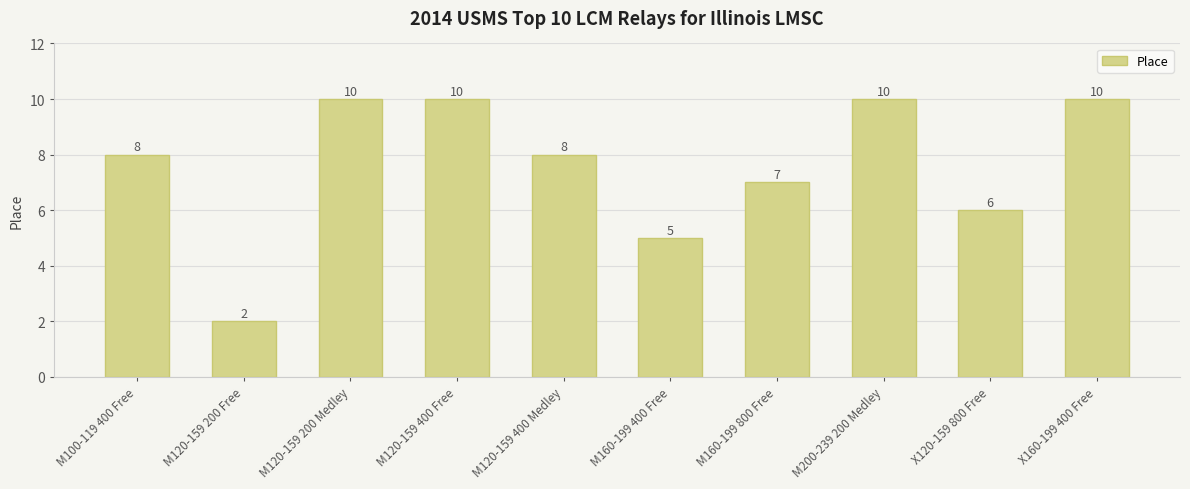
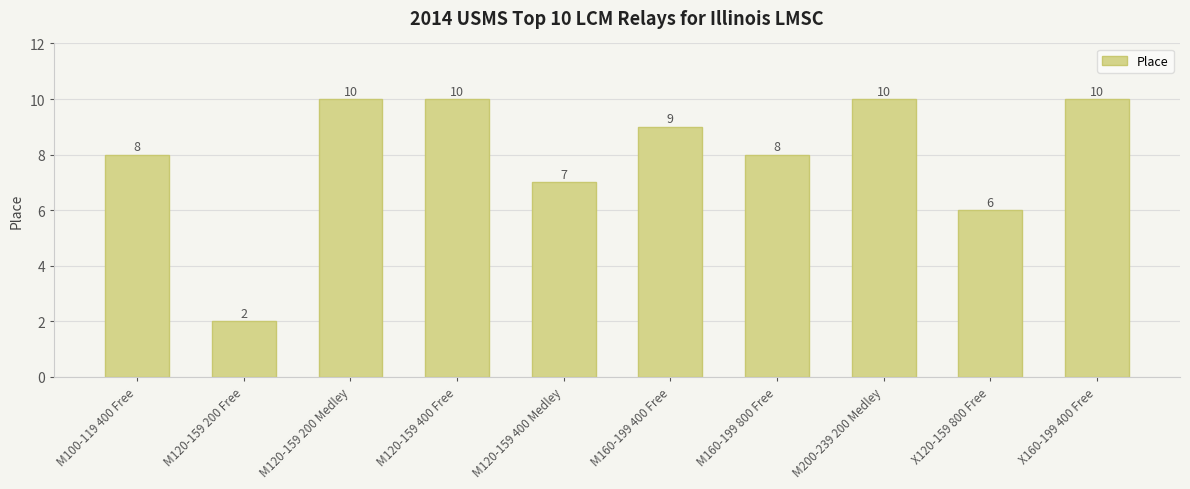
  {
    "M100-119 400 Free": 8,
    "M120-159 200 Free": 2,
    "M120-159 200 Medley": 10,
    "M120-159 400 Free": 10,
-   "M120-159 400 Medley": 8,
-   "M160-199 400 Free": 5,
-   "M160-199 800 Free": 7,
+   "M120-159 400 Medley": 7,
+   "M160-199 400 Free": 9,
+   "M160-199 800 Free": 8,
    "M200-239 200 Medley": 10,
    "X120-159 800 Free": 6,
    "X160-199 400 Free": 10
  }
